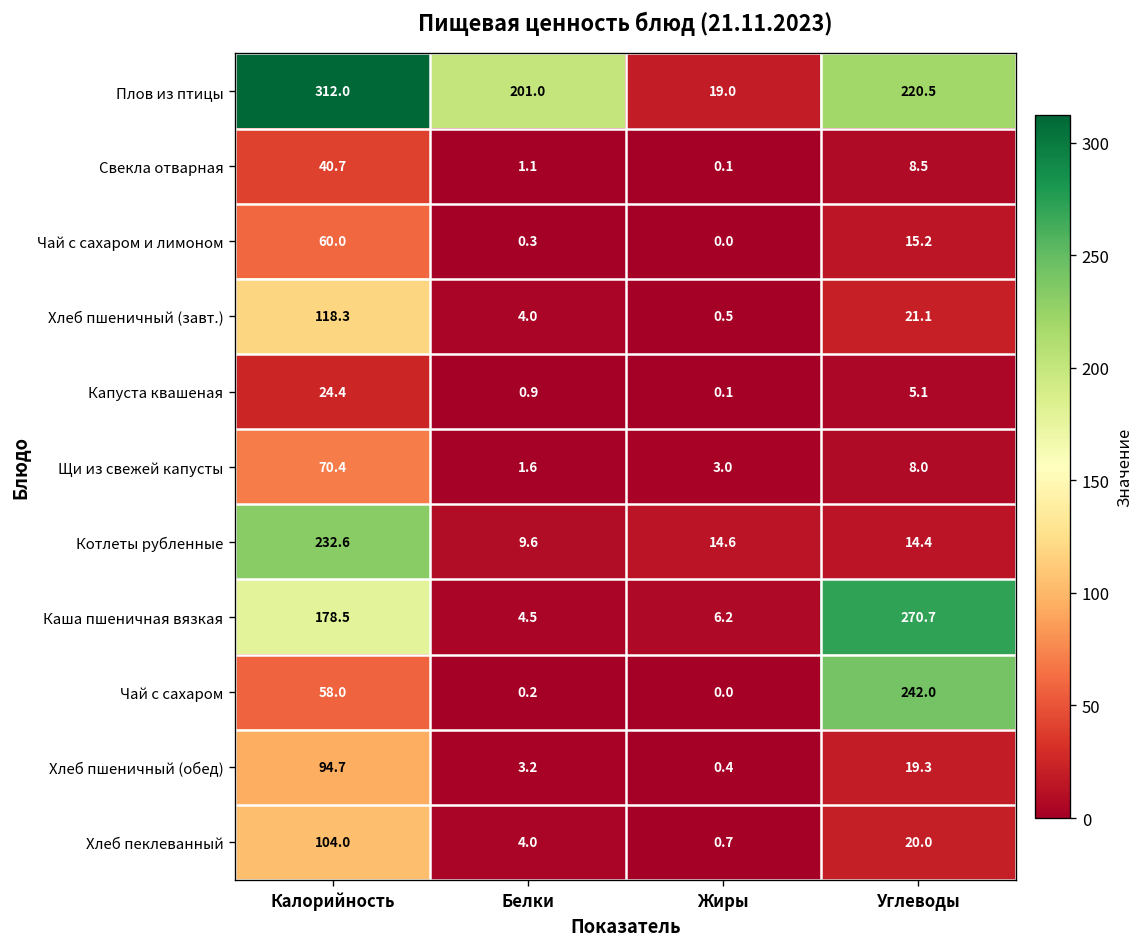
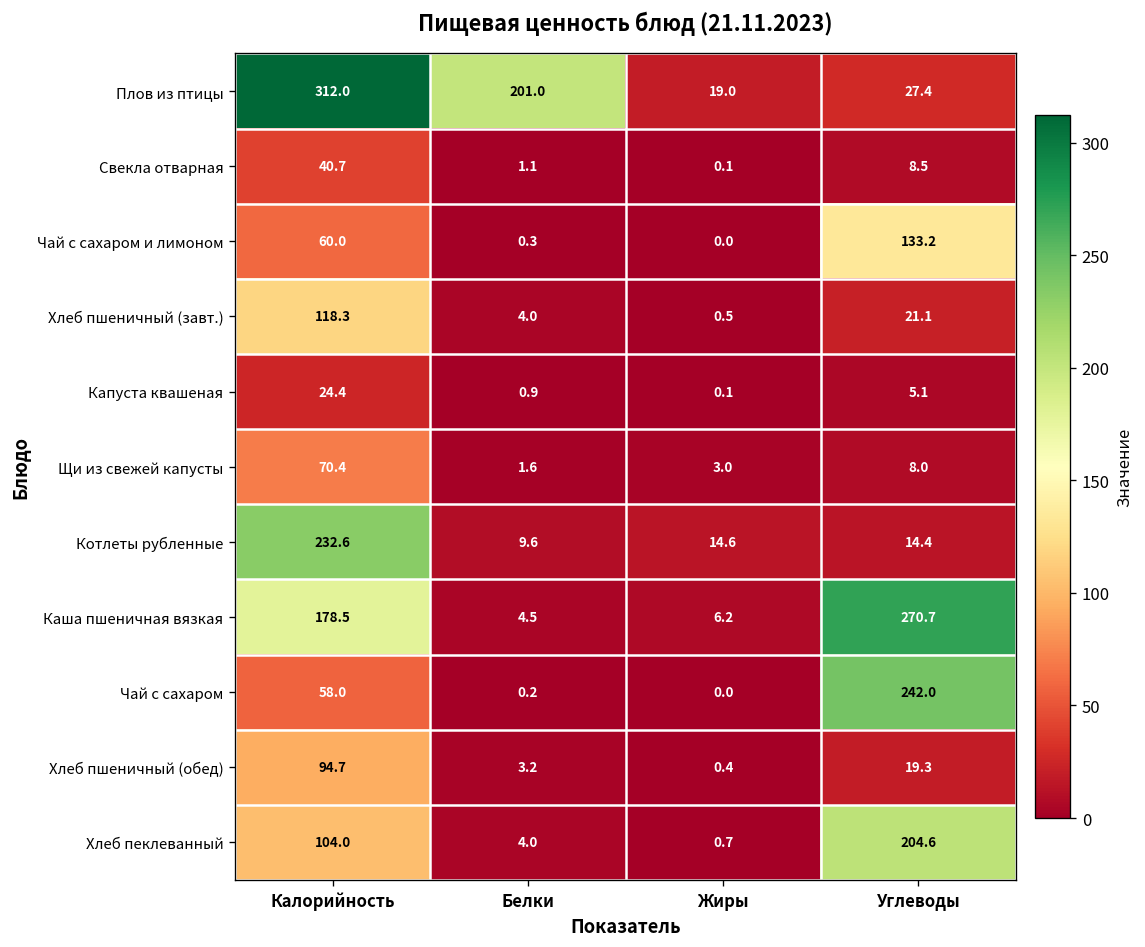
  {
    "Плов из птицы": {
      "Калорийность": 312.0,
      "Белки": 201.0,
      "Жиры": 19.0,
-     "Углеводы": 220.5
+     "Углеводы": 27.4
    },
    "Свекла отварная": {
      "Калорийность": 40.7,
      "Белки": 1.1,
      "Жиры": 0.1,
      "Углеводы": 8.5
    },
    "Чай с сахаром и лимоном": {
      "Калорийность": 60.0,
      "Белки": 0.3,
      "Жиры": 0.0,
-     "Углеводы": 15.2
+     "Углеводы": 133.2
    },
    "Хлеб пшеничный (завт.)": {
      "Калорийность": 118.3,
      "Белки": 4.0,
      "Жиры": 0.5,
      "Углеводы": 21.1
    },
    "Капуста квашеная": {
      "Калорийность": 24.4,
      "Белки": 0.9,
      "Жиры": 0.1,
      "Углеводы": 5.1
    },
    "Щи из свежей капусты": {
      "Калорийность": 70.4,
      "Белки": 1.6,
      "Жиры": 3.0,
      "Углеводы": 8.0
    },
    "Котлеты рубленные": {
      "Калорийность": 232.6,
      "Белки": 9.6,
      "Жиры": 14.6,
      "Углеводы": 14.4
    },
    "Каша пшеничная вязкая": {
      "Калорийность": 178.5,
      "Белки": 4.5,
      "Жиры": 6.2,
      "Углеводы": 270.7
    },
    "Чай с сахаром": {
      "Калорийность": 58.0,
      "Белки": 0.2,
      "Жиры": 0.0,
      "Углеводы": 242.0
    },
    "Хлеб пшеничный (обед)": {
      "Калорийность": 94.7,
      "Белки": 3.2,
      "Жиры": 0.4,
      "Углеводы": 19.3
    },
    "Хлеб пеклеванный": {
      "Калорийность": 104.0,
      "Белки": 4.0,
      "Жиры": 0.7,
-     "Углеводы": 20.0
+     "Углеводы": 204.6
    }
  }
